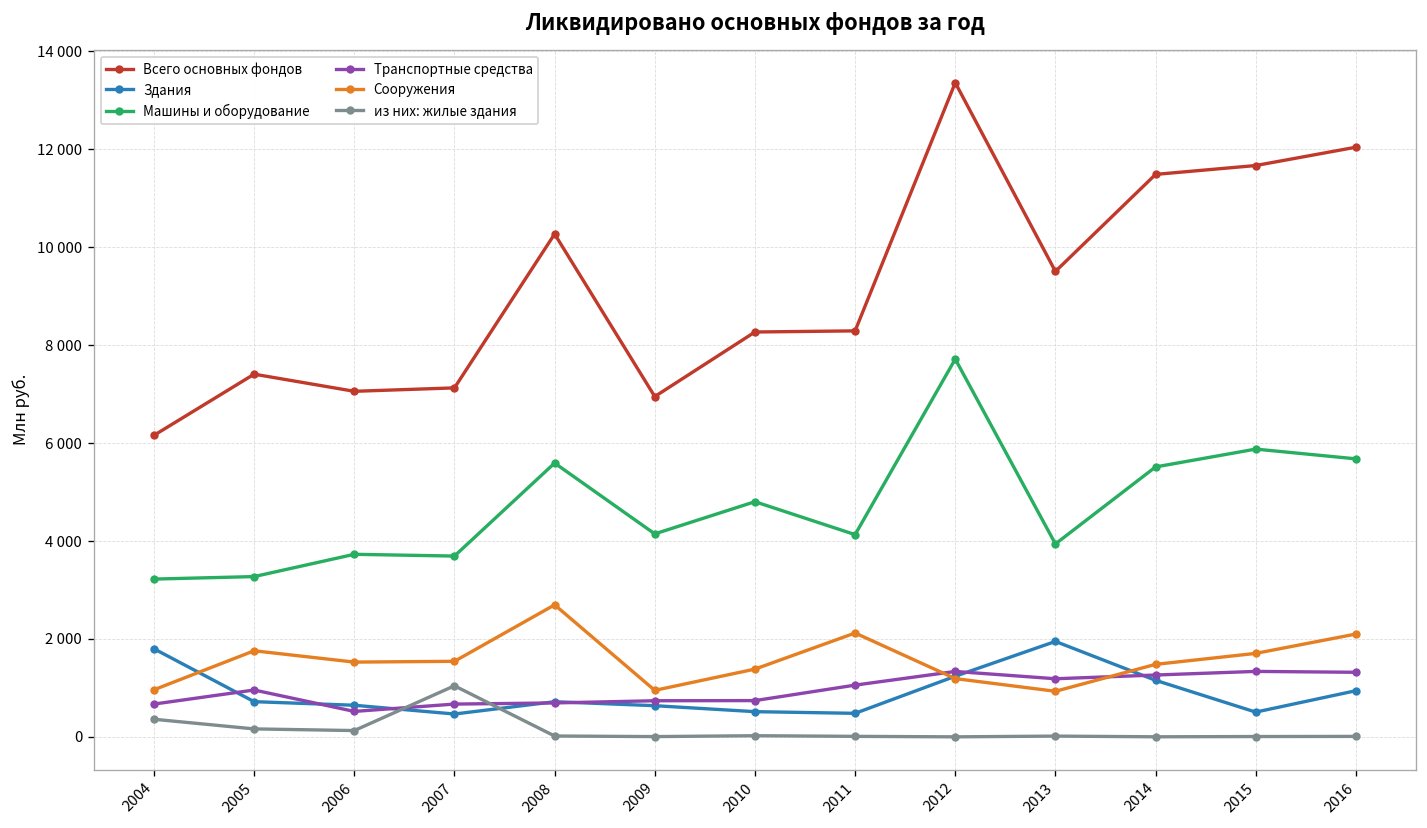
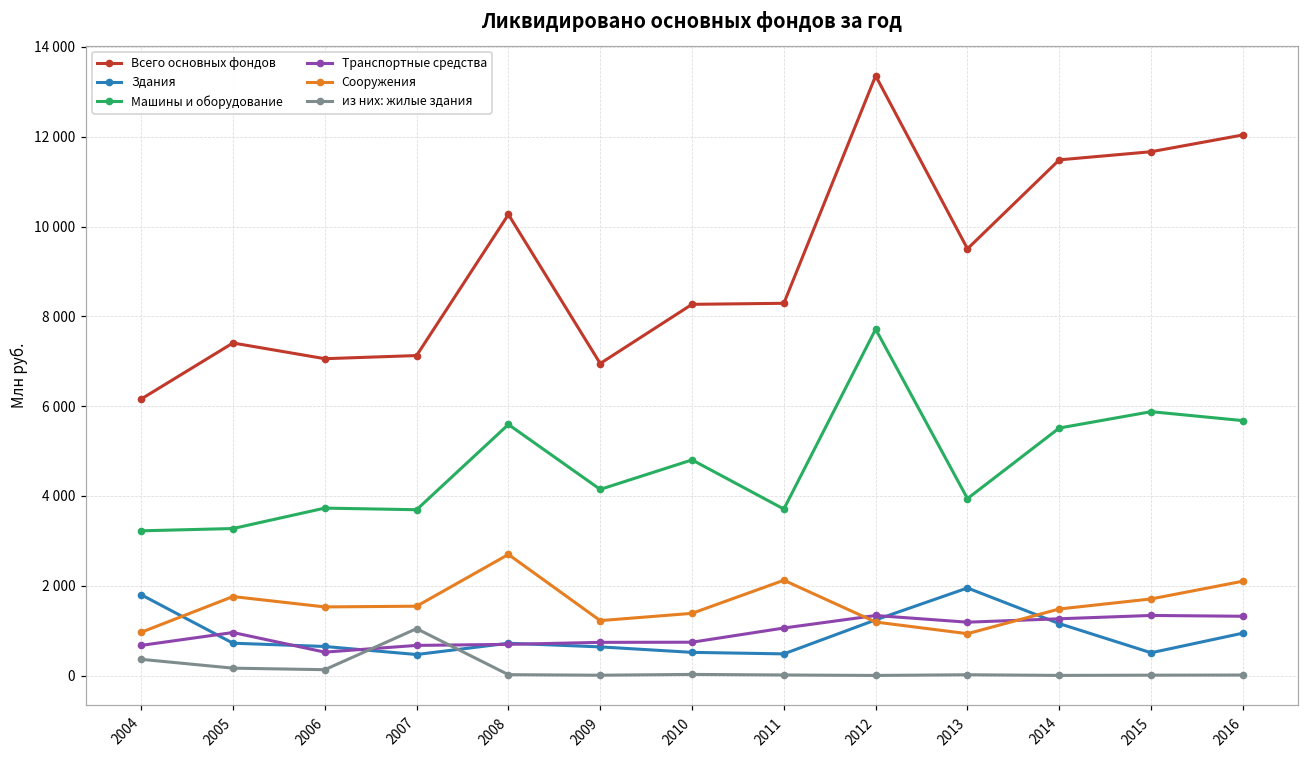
  {
    "Всего основных фондов": {
      "2004": 6200,
      "2005": 7400,
      "2006": 7100,
      "2007": 7100,
      "2008": 10300,
      "2009": 7000,
      "2010": 8300,
      "2011": 8300,
      "2012": 13400,
      "2013": 9500,
      "2014": 11500,
      "2015": 11700,
      "2016": 12000
    },
    "Здания": {
      "2004": 1800,
      "2005": 700,
      "2006": 600,
      "2007": 500,
      "2009": 600,
      "2010": 500,
      "2011": 500,
      "2013": 2000,
      "2014": 1200,
      "2015": 500,
      "2016": 900
    },
    "Машины и оборудование": {
      "2004": 3200,
      "2005": 3300,
      "2006": 3700,
      "2007": 3700,
      "2008": 5600,
      "2009": 4100,
      "2010": 4800,
-     "2011": 4100,
+     "2011": 3700,
      "2012": 7700,
      "2013": 3900,
      "2014": 5500,
      "2015": 5900,
      "2016": 5700
    },
    "Транспортные средства": {
      "2004": 700,
      "2005": 1000,
      "2006": 500,
      "2007": 700,
      "2009": 700,
      "2010": 700,
      "2011": 1100,
      "2012": 1300,
      "2013": 1200,
      "2014": 1300,
      "2015": 1300,
      "2016": 1300
    },
    "Сооружения": {
      "2004": 1000,
      "2005": 1800,
      "2006": 1500,
      "2007": 1500,
      "2008": 2700,
-     "2009": 1000,
+     "2009": 1200,
      "2010": 1400,
      "2011": 2100,
      "2013": 900,
      "2014": 1500,
      "2015": 1700,
      "2016": 2100
    },
    "из них: жилые здания": {
      "2004": 400,
      "2005": 200,
      "2006": 100,
      "2007": 1000,
      "2008": 0,
      "2009": 0,
      "2010": 0,
      "2011": 0,
      "2012": 0,
      "2013": 0,
      "2014": 0,
      "2015": 0,
      "2016": 0
    }
  }
